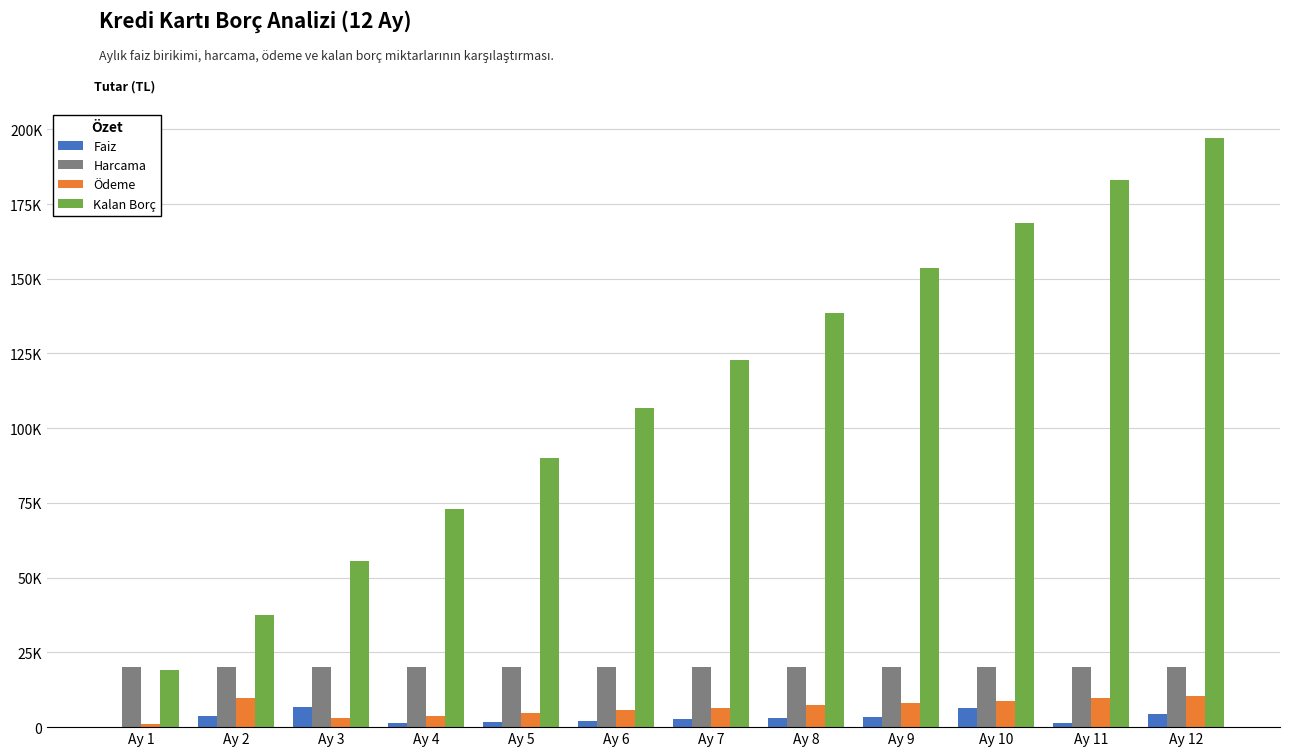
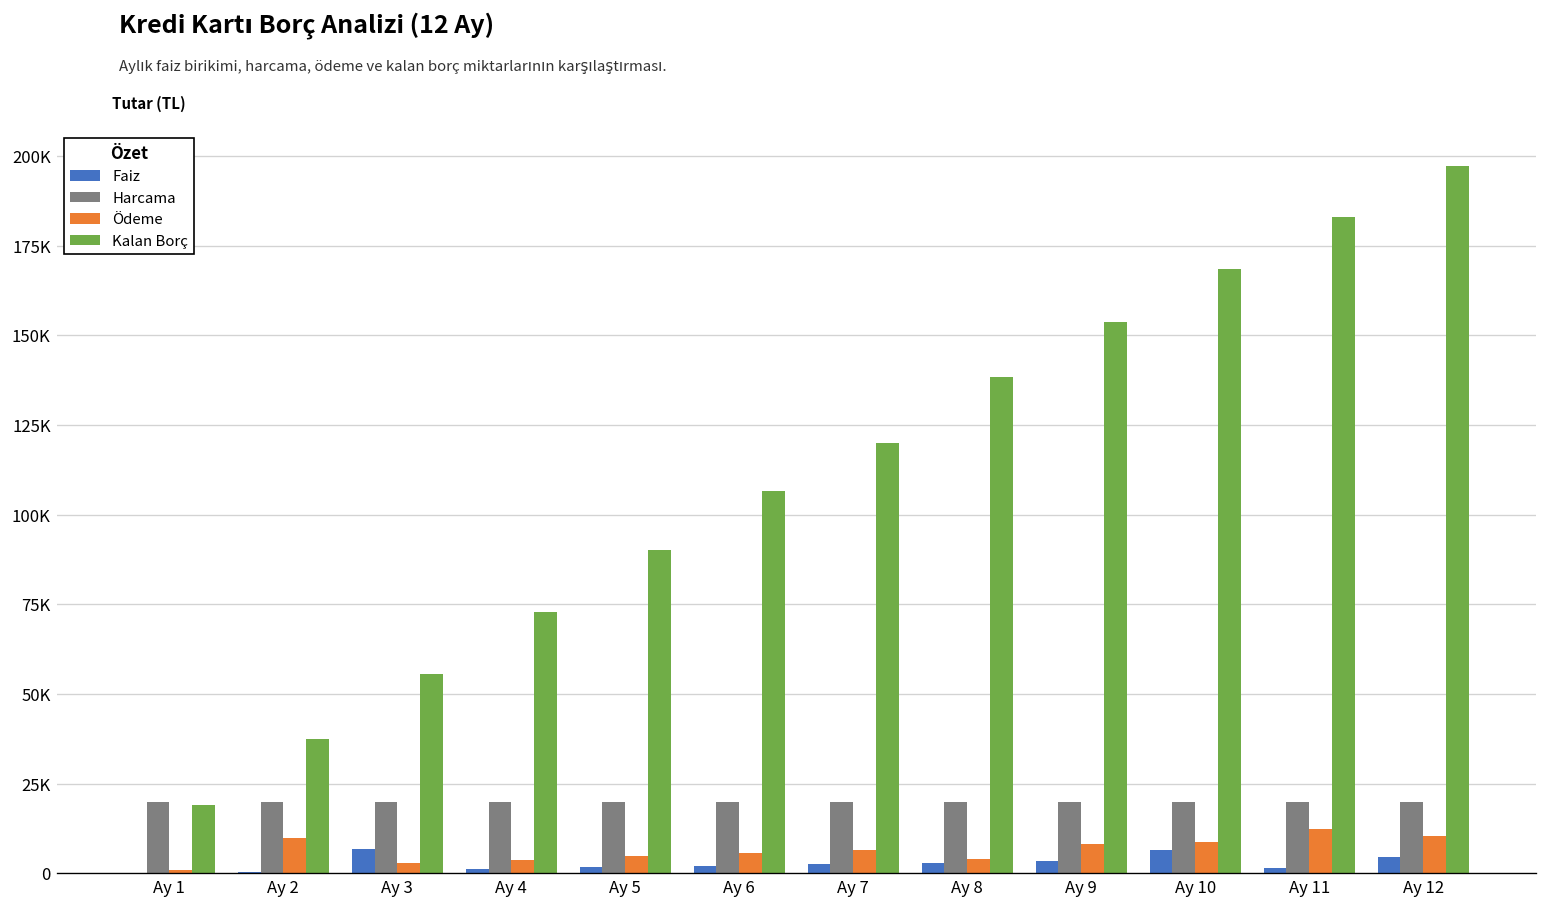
  {
    "Faiz": {
      "Ay 1": 0,
-     "Ay 2": 4000,
+     "Ay 2": 0,
      "Ay 3": 7000,
      "Ay 4": 1000,
      "Ay 5": 2000,
      "Ay 6": 2000,
      "Ay 7": 3000,
      "Ay 8": 3000,
      "Ay 9": 3000,
      "Ay 10": 6000,
      "Ay 11": 1000,
      "Ay 12": 4000
    },
    "Harcama": {
      "Ay 1": 20000,
      "Ay 2": 20000,
      "Ay 3": 20000,
      "Ay 4": 20000,
      "Ay 5": 20000,
      "Ay 6": 20000,
      "Ay 7": 20000,
      "Ay 8": 20000,
      "Ay 9": 20000,
      "Ay 10": 20000,
      "Ay 11": 20000,
      "Ay 12": 20000
    },
    "Ödeme": {
      "Ay 1": 1000,
      "Ay 2": 10000,
      "Ay 3": 3000,
      "Ay 4": 4000,
      "Ay 5": 5000,
      "Ay 6": 6000,
      "Ay 7": 6000,
-     "Ay 8": 7000,
+     "Ay 8": 4000,
      "Ay 9": 8000,
      "Ay 10": 9000,
-     "Ay 11": 10000,
+     "Ay 11": 13000,
      "Ay 12": 10000
    },
    "Kalan Borç": {
      "Ay 1": 19000,
      "Ay 2": 37000,
      "Ay 3": 55000,
      "Ay 4": 73000,
      "Ay 5": 90000,
      "Ay 6": 107000,
-     "Ay 7": 123000,
+     "Ay 7": 120000,
      "Ay 8": 138000,
      "Ay 9": 154000,
      "Ay 10": 169000,
      "Ay 11": 183000,
      "Ay 12": 197000
    }
  }
